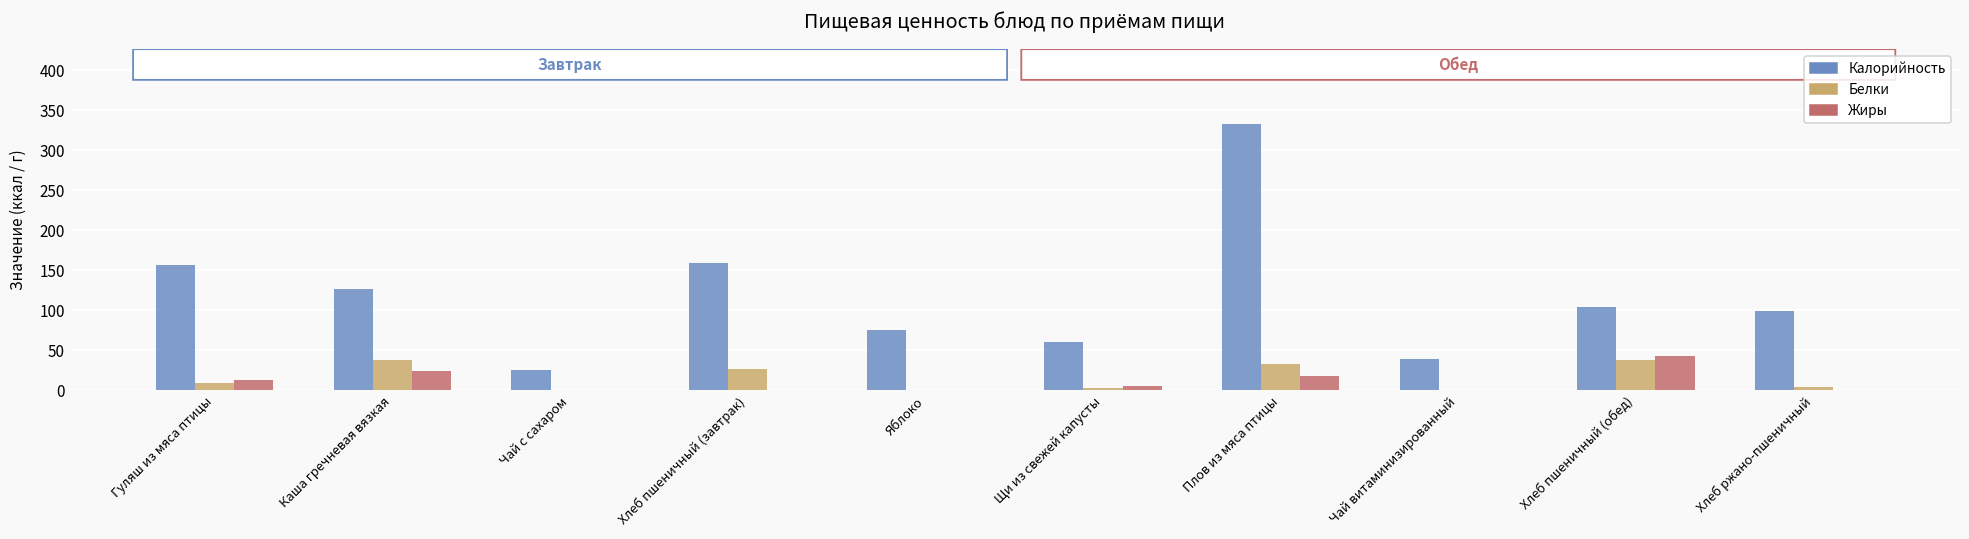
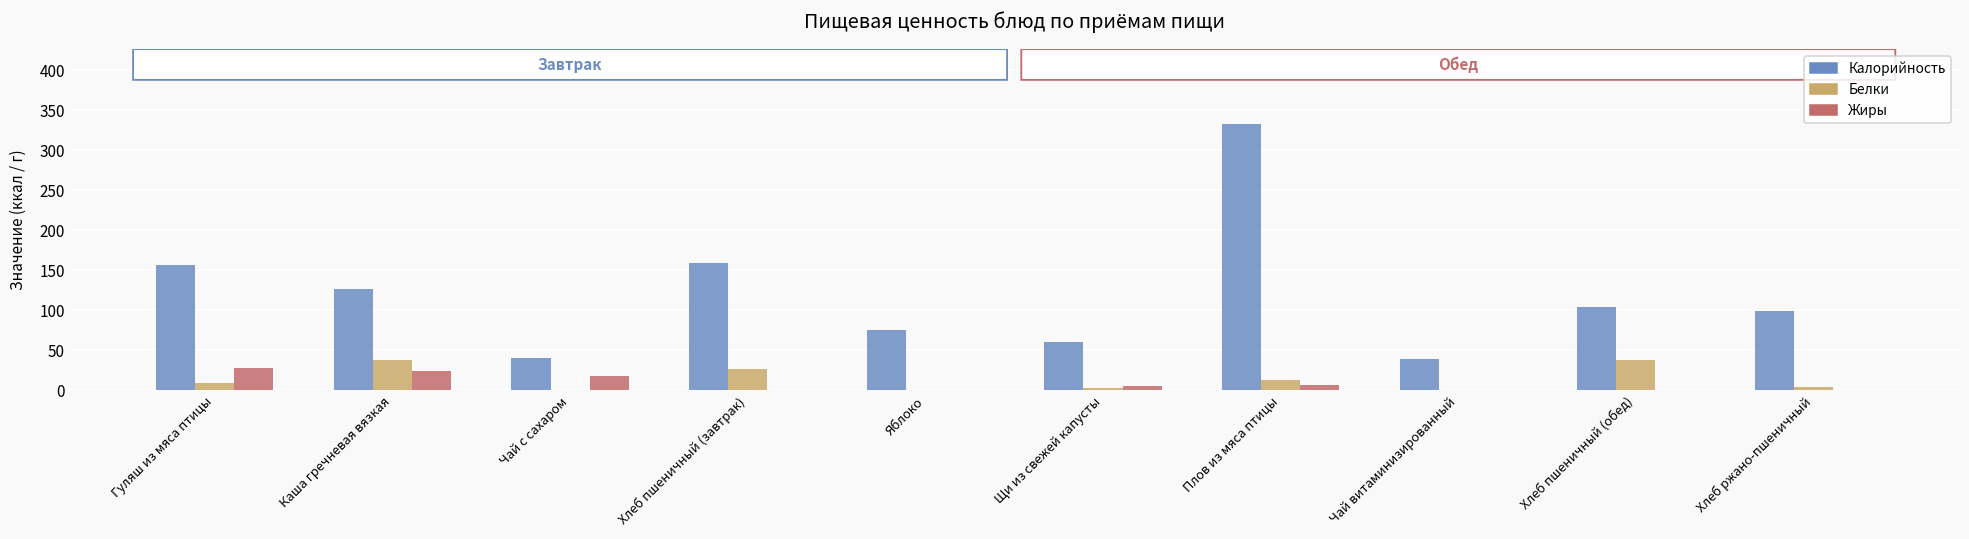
  {
    "Калорийность": {
      "Гуляш из мяса птицы": 160,
      "Каша гречневая вязкая": 130,
-     "Чай с сахаром": 30,
+     "Чай с сахаром": 40,
      "Хлеб пшеничный (завтрак)": 160,
      "Яблоко": 70,
      "Щи из свежей капусты": 60,
      "Плов из мяса птицы": 330,
      "Чай витаминизированный": 40,
      "Хлеб пшеничный (обед)": 100,
      "Хлеб ржано-пшеничный": 100
    },
    "Белки": {
      "Гуляш из мяса птицы": 10,
      "Каша гречневая вязкая": 40,
      "Чай с сахаром": 0,
      "Хлеб пшеничный (завтрак)": 30,
-     "Плов из мяса птицы": 30,
+     "Плов из мяса птицы": 10,
      "Чай витаминизированный": 0,
      "Хлеб пшеничный (обед)": 40,
      "Хлеб ржано-пшеничный": 0
    },
    "Жиры": {
-     "Гуляш из мяса птицы": 10,
+     "Гуляш из мяса птицы": 30,
      "Каша гречневая вязкая": 20,
-     "Чай с сахаром": 0,
+     "Чай с сахаром": 20,
      "Щи из свежей капусты": 10,
-     "Плов из мяса птицы": 20,
+     "Плов из мяса птицы": 10,
      "Чай витаминизированный": 0,
-     "Хлеб пшеничный (обед)": 40
+     "Хлеб пшеничный (обед)": 0
    }
  }
